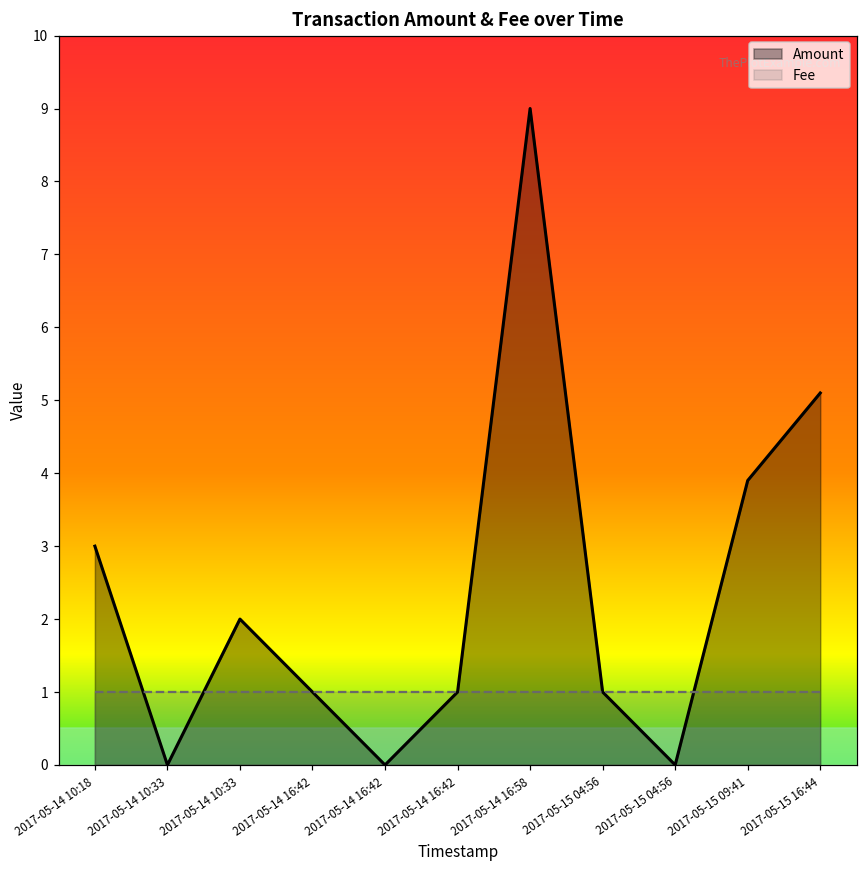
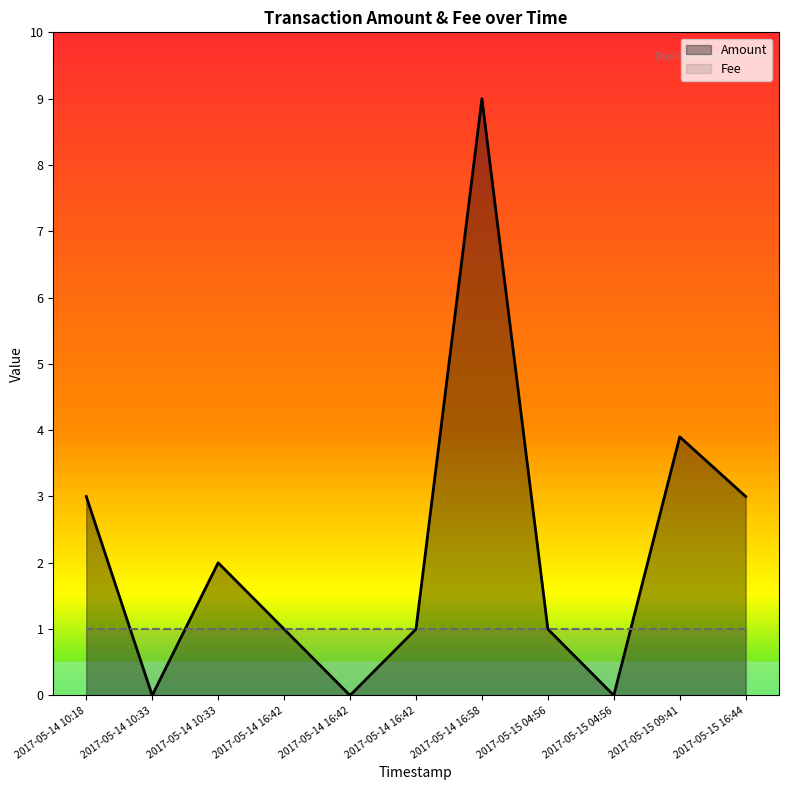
  {
    "Amount": {
      "2017-05-14 10:18": 3.0,
      "2017-05-14 16:58": 9.0,
      "2017-05-15 09:41": 3.9,
-     "2017-05-15 16:44": 5.1
+     "2017-05-15 16:44": 3.0
    },
    "Fee": {
      "2017-05-14 10:18": 1.0,
      "2017-05-14 16:58": 1.0,
      "2017-05-15 09:41": 1.0,
      "2017-05-15 16:44": 1.0
    }
  }
